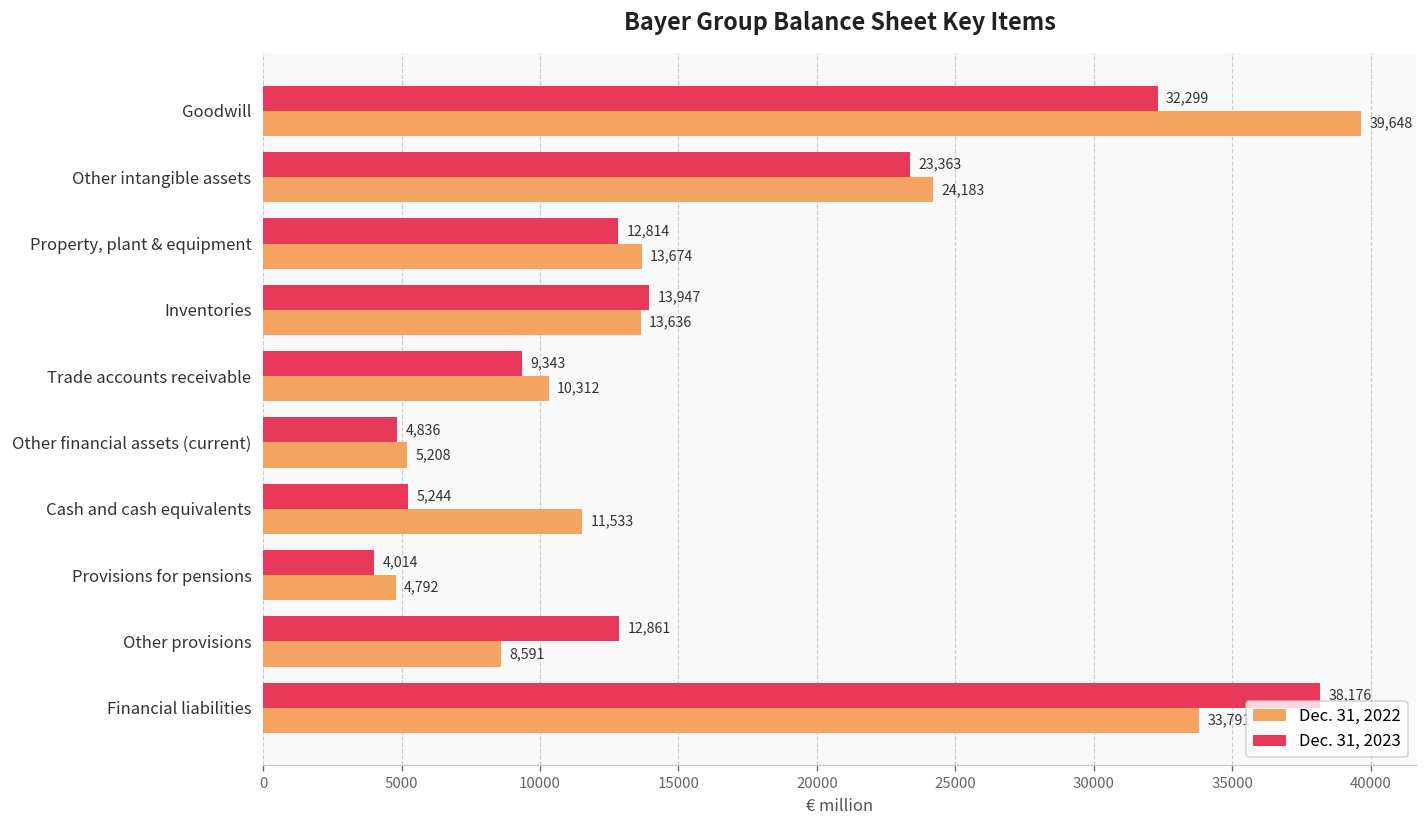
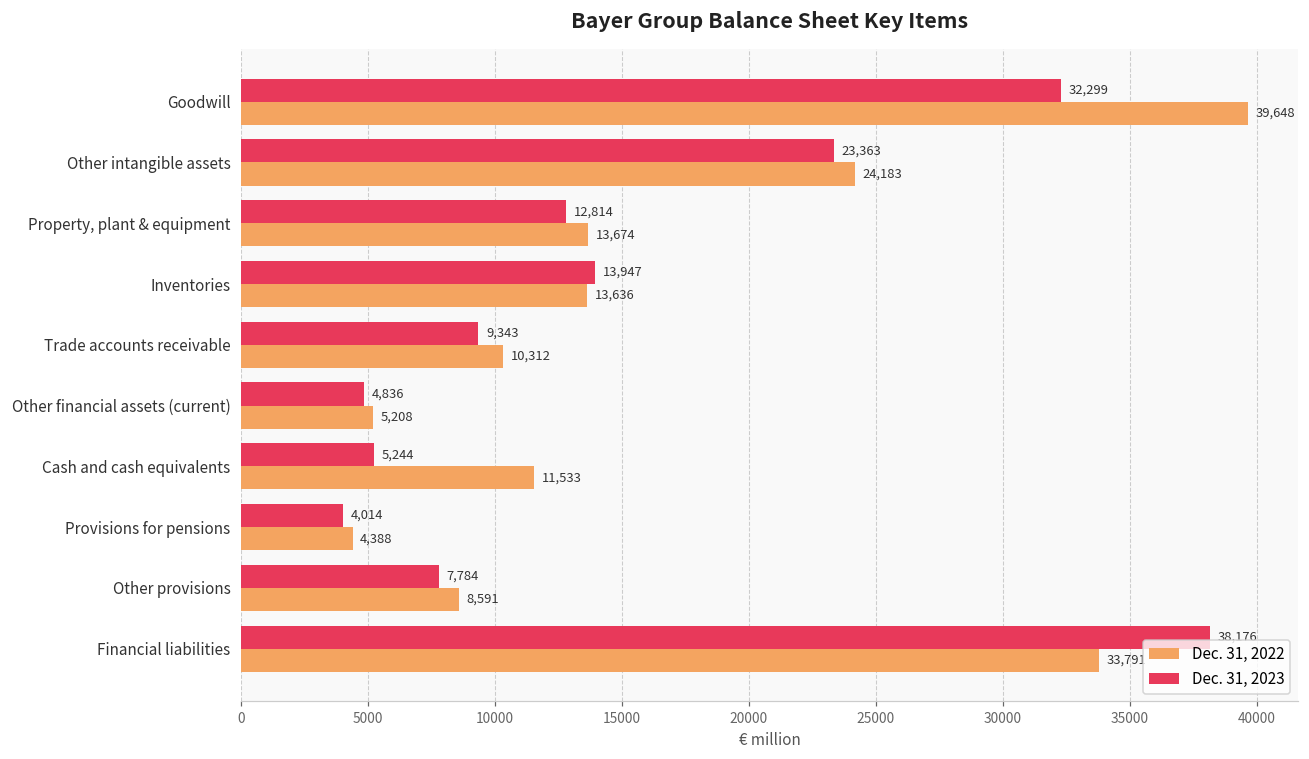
  {
    "Dec. 31, 2022": {
      "Goodwill": "39,648",
      "Other intangible assets": "24,183",
      "Property, plant & equipment": "13,674",
      "Inventories": "13,636",
      "Trade accounts receivable": "10,312",
      "Other financial assets (current)": "5,208",
      "Cash and cash equivalents": "11,533",
-     "Provisions for pensions": "4,792",
+     "Provisions for pensions": "4,388",
      "Other provisions": "8,591"
    },
    "Dec. 31, 2023": {
      "Goodwill": "32,299",
      "Other intangible assets": "23,363",
      "Property, plant & equipment": "12,814",
      "Inventories": "13,947",
      "Trade accounts receivable": "9,343",
      "Other financial assets (current)": "4,836",
      "Cash and cash equivalents": "5,244",
      "Provisions for pensions": "4,014",
-     "Other provisions": "12,861"
+     "Other provisions": "7,784"
    }
  }
